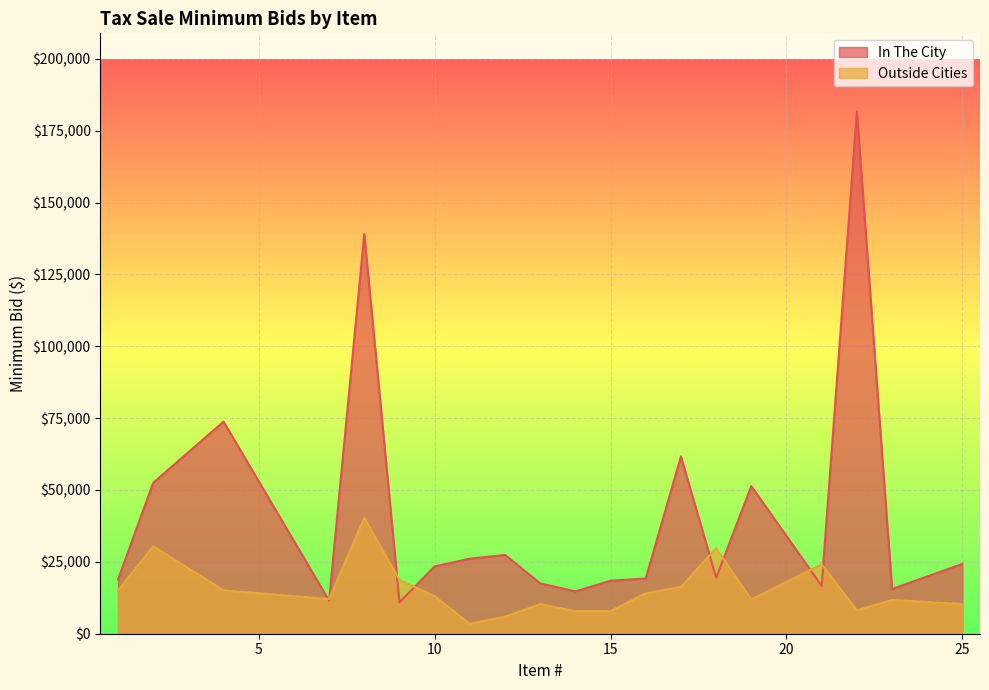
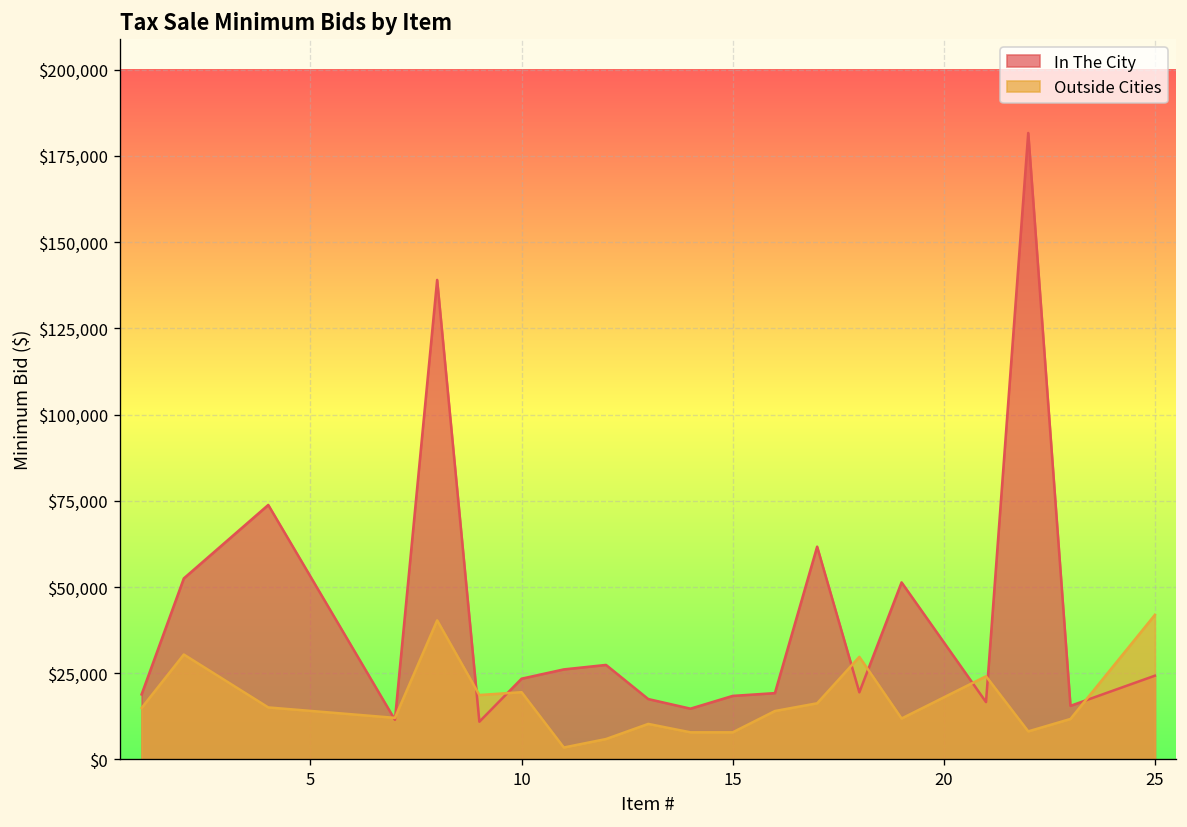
  {
    "In The City": {
      "10": "$23,000",
      "15": "$18,000",
      "25": "$24,000"
    },
    "Outside Cities": {
-     "10": "$13,000",
+     "10": "$20,000",
      "15": "$8,000",
-     "25": "$10,000"
+     "25": "$42,000"
    }
  }
